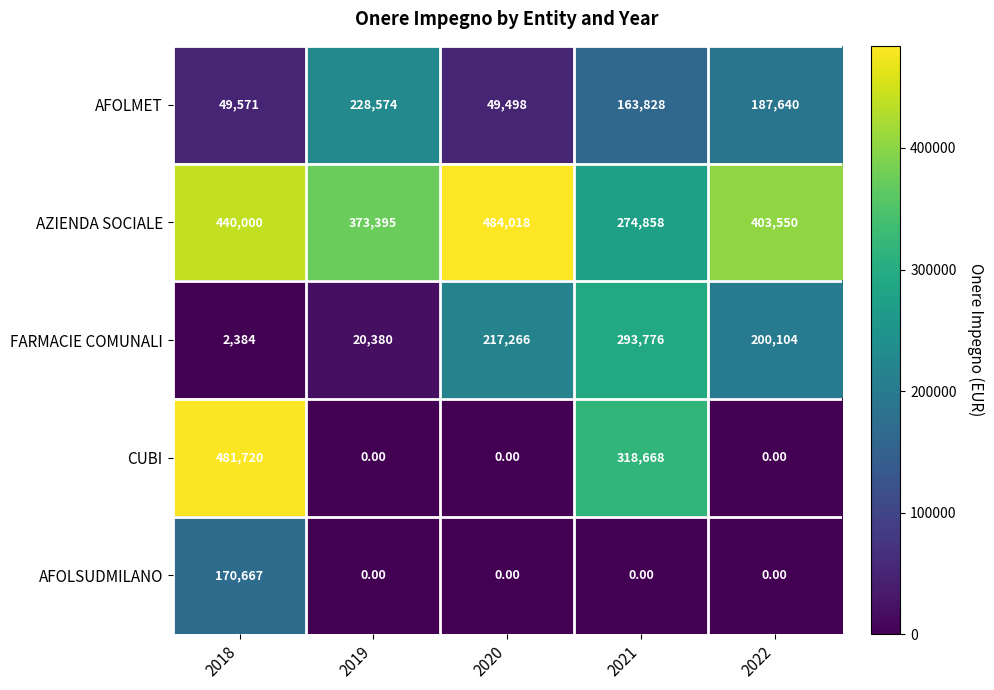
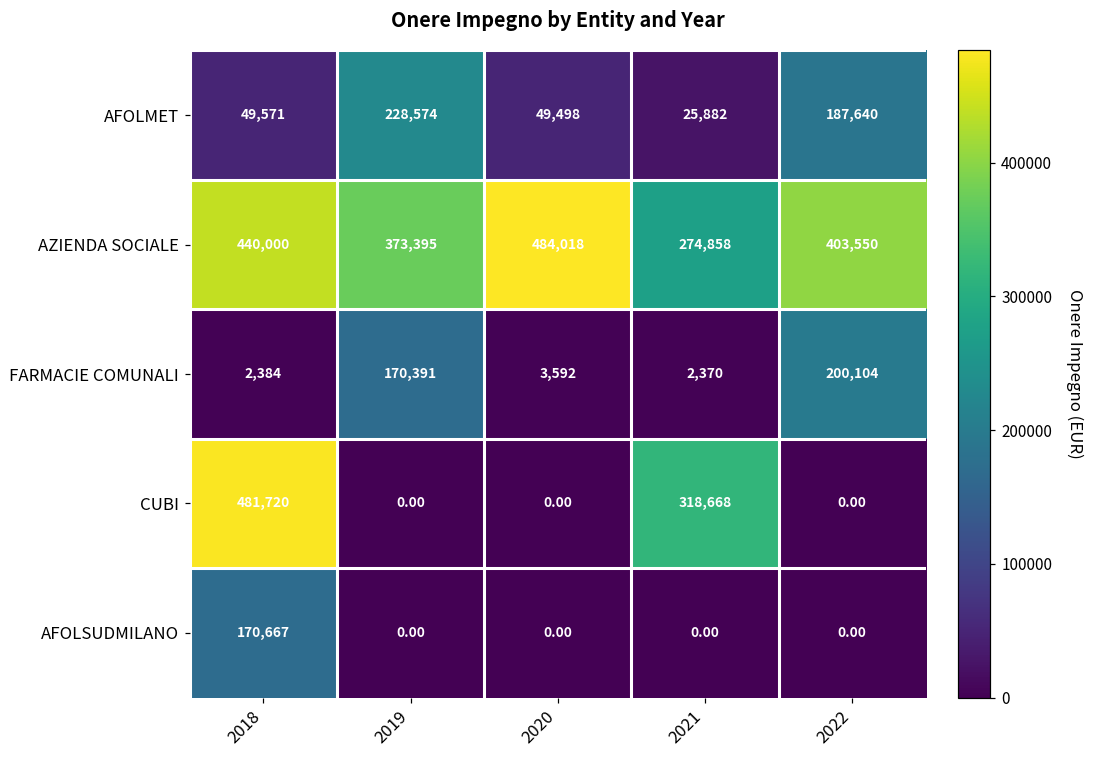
  {
    "AFOLMET": {
      "2018": "49,571",
      "2019": "228,574",
      "2020": "49,498",
-     "2021": "163,828",
+     "2021": "25,882",
      "2022": "187,640"
    },
    "AZIENDA SOCIALE": {
      "2018": "440,000",
      "2019": "373,395",
      "2020": "484,018",
      "2021": "274,858",
      "2022": "403,550"
    },
    "FARMACIE COMUNALI": {
      "2018": "2,384",
-     "2019": "20,380",
-     "2020": "217,266",
-     "2021": "293,776",
+     "2019": "170,391",
+     "2020": "3,592",
+     "2021": "2,370",
      "2022": "200,104"
    },
    "CUBI": {
      "2018": "481,720",
      "2019": "0.00",
      "2020": "0.00",
      "2021": "318,668",
      "2022": "0.00"
    },
    "AFOLSUDMILANO": {
      "2018": "170,667",
      "2019": "0.00",
      "2020": "0.00",
      "2021": "0.00",
      "2022": "0.00"
    }
  }
